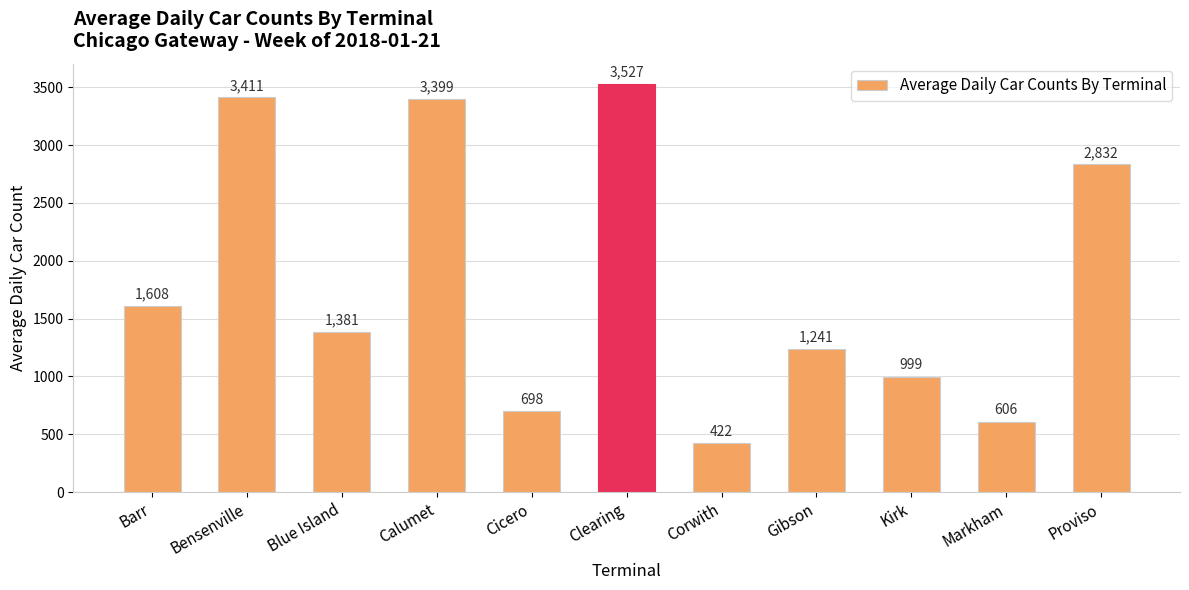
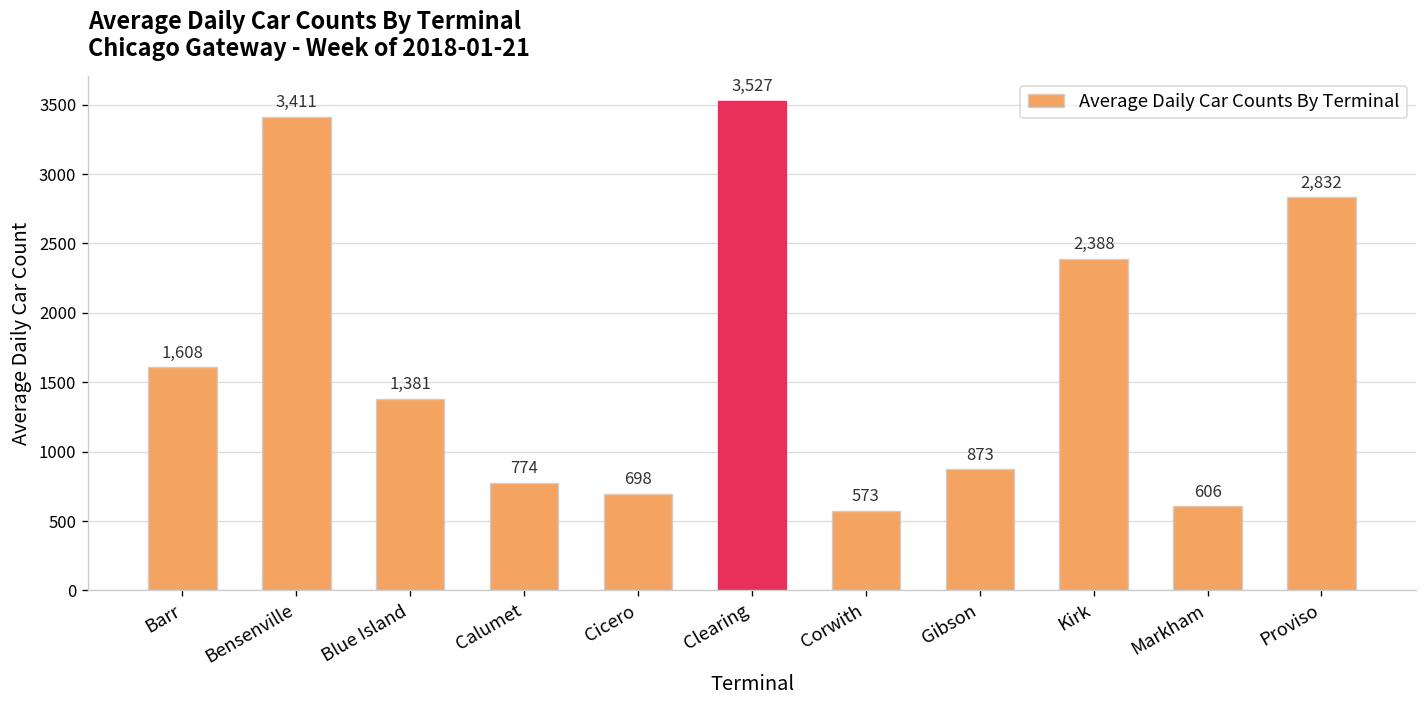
  {
    "Barr": "1,608",
    "Bensenville": "3,411",
    "Blue Island": "1,381",
-   "Calumet": "3,399",
+   "Calumet": "774",
    "Cicero": "698",
    "Clearing": "3,527",
-   "Corwith": "422",
-   "Gibson": "1,241",
-   "Kirk": "999",
+   "Corwith": "573",
+   "Gibson": "873",
+   "Kirk": "2,388",
    "Markham": "606",
    "Proviso": "2,832"
  }
